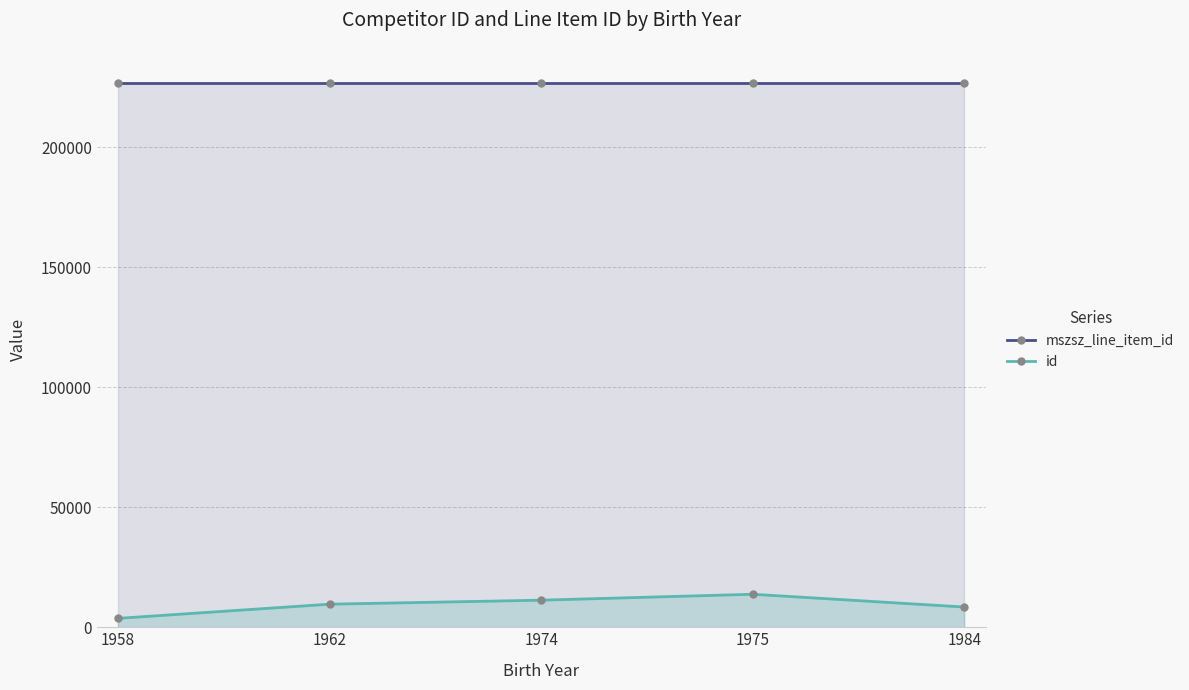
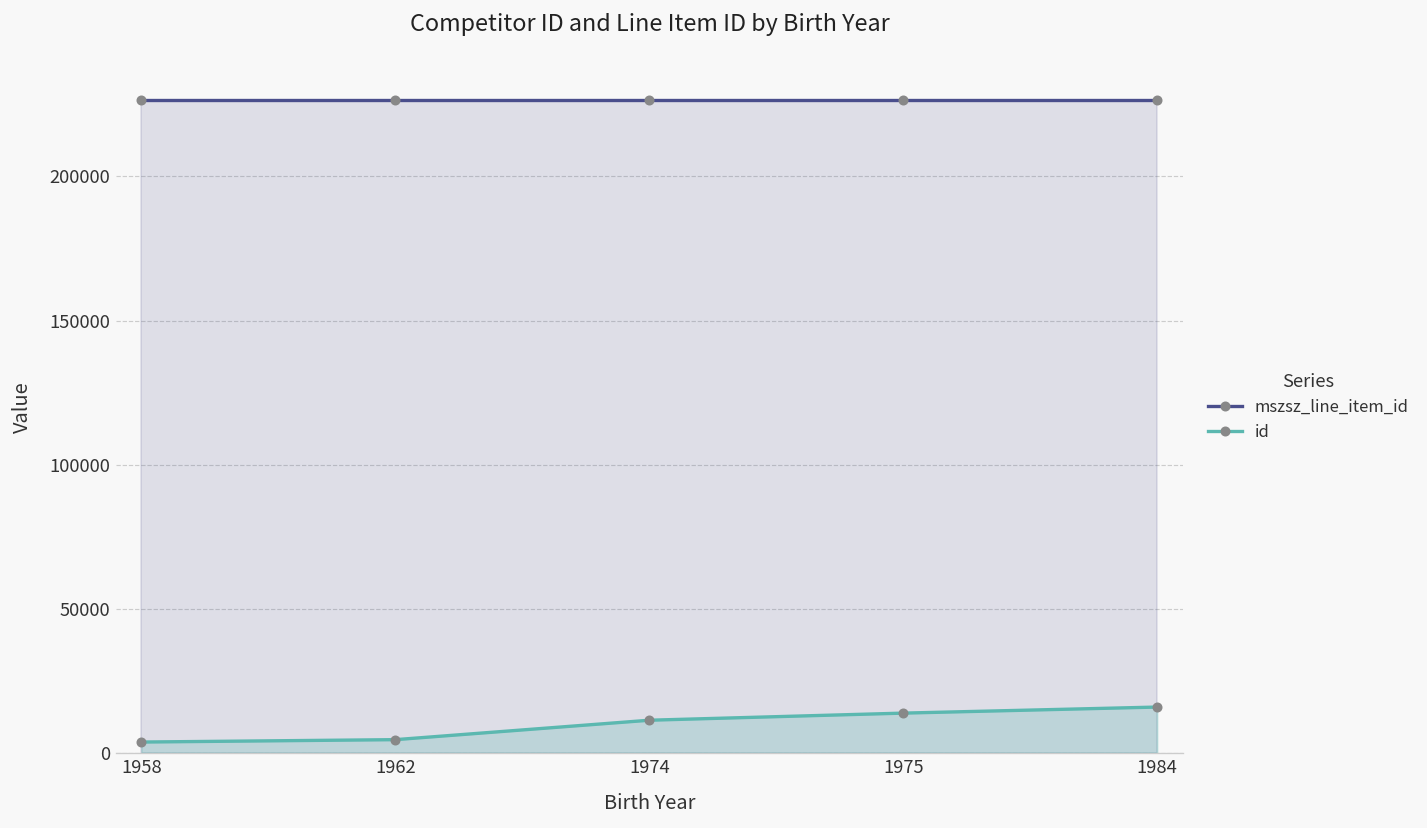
  {
    "mszsz_line_item_id": {
      "1958": 227000,
      "1962": 227000,
      "1974": 227000,
      "1975": 227000,
      "1984": 227000
    },
    "id": {
      "1958": 4000,
-     "1962": 10000,
+     "1962": 5000,
      "1974": 11000,
      "1975": 14000,
-     "1984": 8000
+     "1984": 16000
    }
  }
